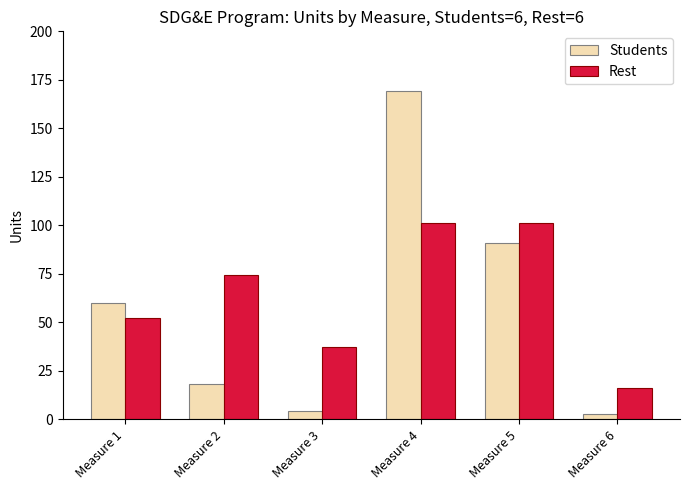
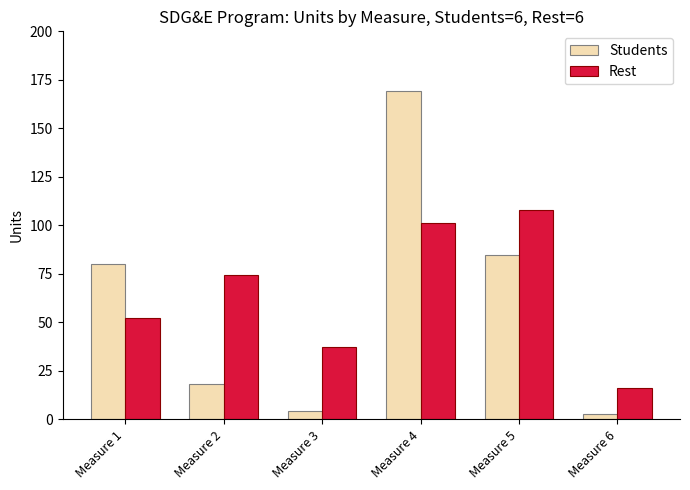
  {
    "Students": {
-     "Measure 1": 60,
+     "Measure 1": 80,
      "Measure 2": 18,
      "Measure 3": 5,
      "Measure 4": 169,
-     "Measure 5": 91,
+     "Measure 5": 85,
      "Measure 6": 3
    },
    "Rest": {
      "Measure 1": 52,
      "Measure 2": 74,
      "Measure 3": 37,
      "Measure 4": 101,
-     "Measure 5": 101,
+     "Measure 5": 108,
      "Measure 6": 16
    }
  }
